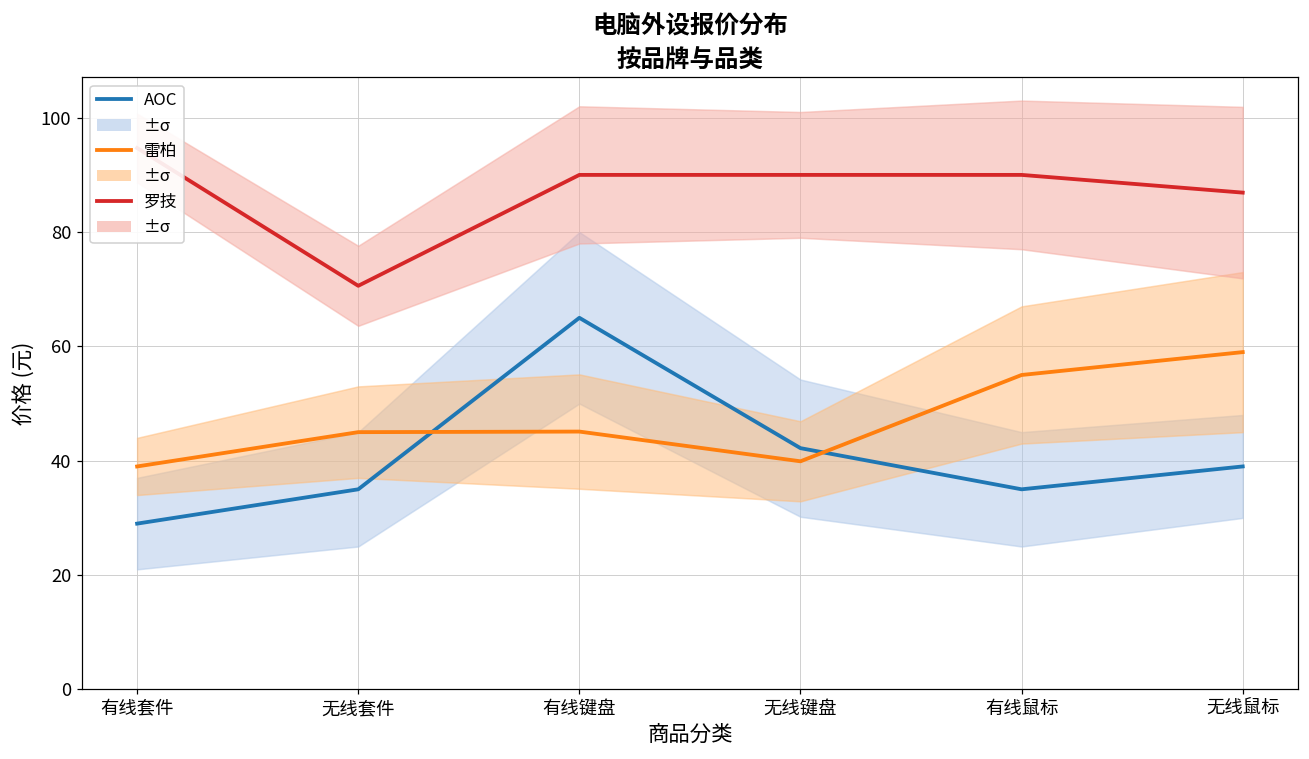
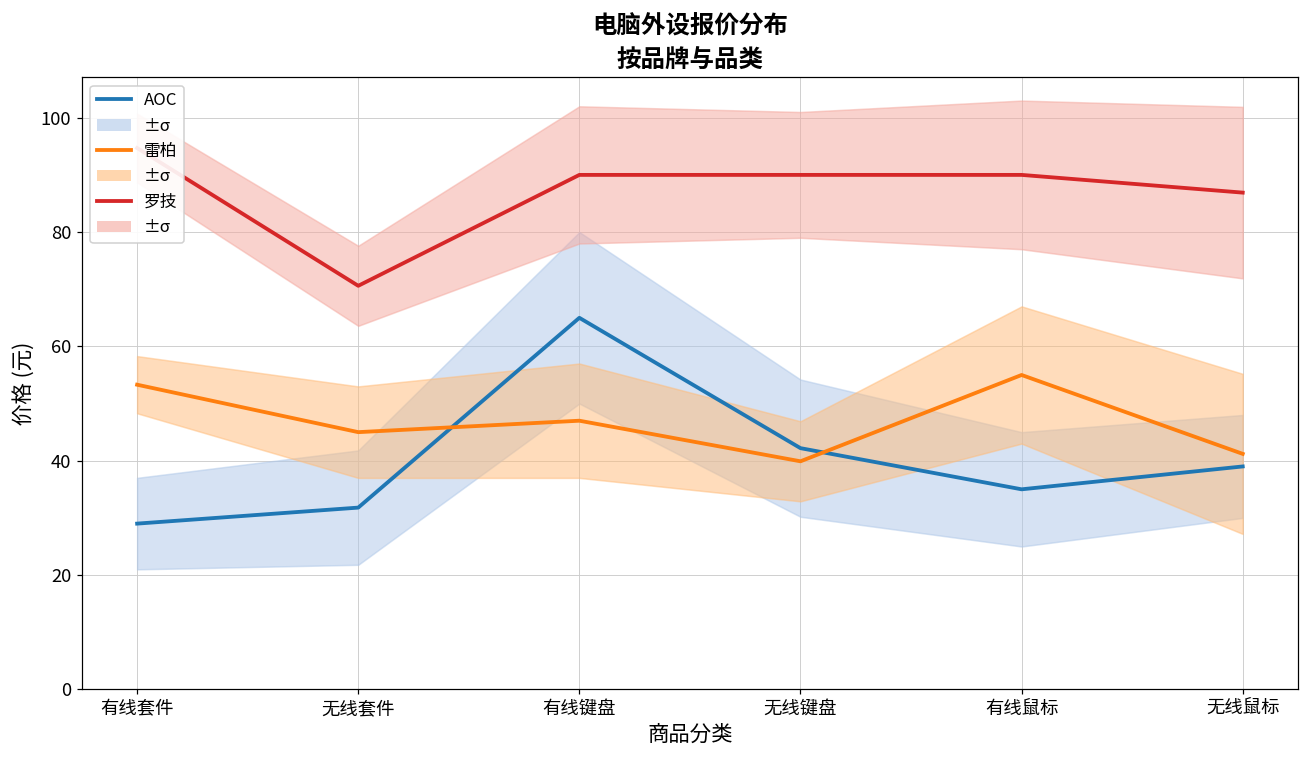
  {
    "AOC": {
      "有线套件": 29,
-     "无线套件": 35,
+     "无线套件": 32,
      "有线键盘": 65,
      "无线键盘": 42,
      "有线鼠标": 35,
      "无线鼠标": 39
    },
    "雷柏": {
-     "有线套件": 39,
-     "有线键盘": 45,
+     "有线套件": 53,
+     "有线键盘": 47,
      "无线键盘": 40,
      "有线鼠标": 55,
-     "无线鼠标": 59
+     "无线鼠标": 41
    },
    "罗技": {
      "无线套件": 71,
      "有线键盘": 90,
      "无线键盘": 90,
      "有线鼠标": 90,
      "无线鼠标": 87
    }
  }
